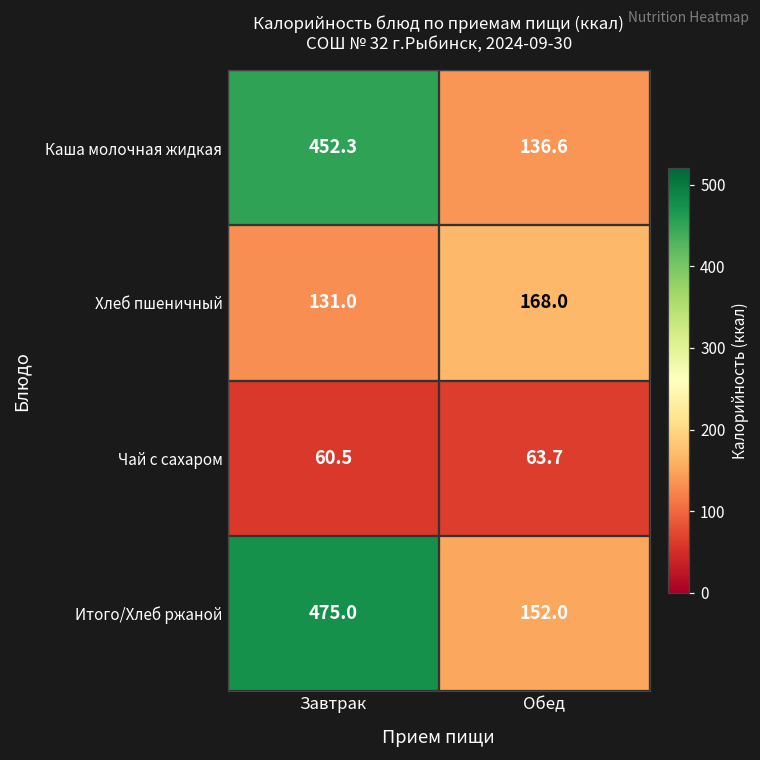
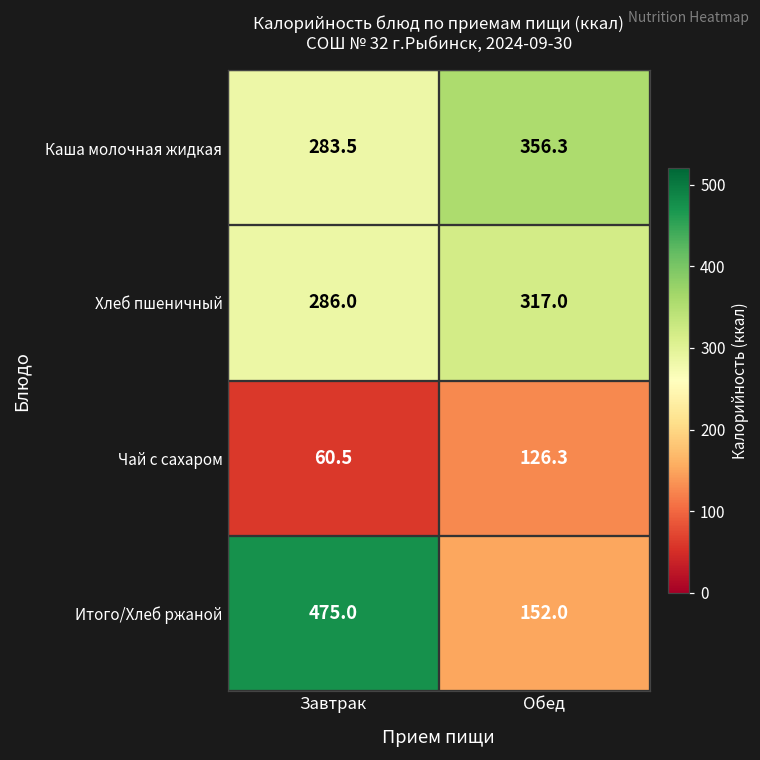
  {
    "Каша молочная жидкая": {
-     "Завтрак": 452.3,
-     "Обед": 136.6
+     "Завтрак": 283.5,
+     "Обед": 356.3
    },
    "Хлеб пшеничный": {
-     "Завтрак": 131.0,
-     "Обед": 168.0
+     "Завтрак": 286.0,
+     "Обед": 317.0
    },
    "Чай с сахаром": {
      "Завтрак": 60.5,
-     "Обед": 63.7
+     "Обед": 126.3
    },
    "Итого/Хлеб ржаной": {
      "Завтрак": 475.0,
      "Обед": 152.0
    }
  }
